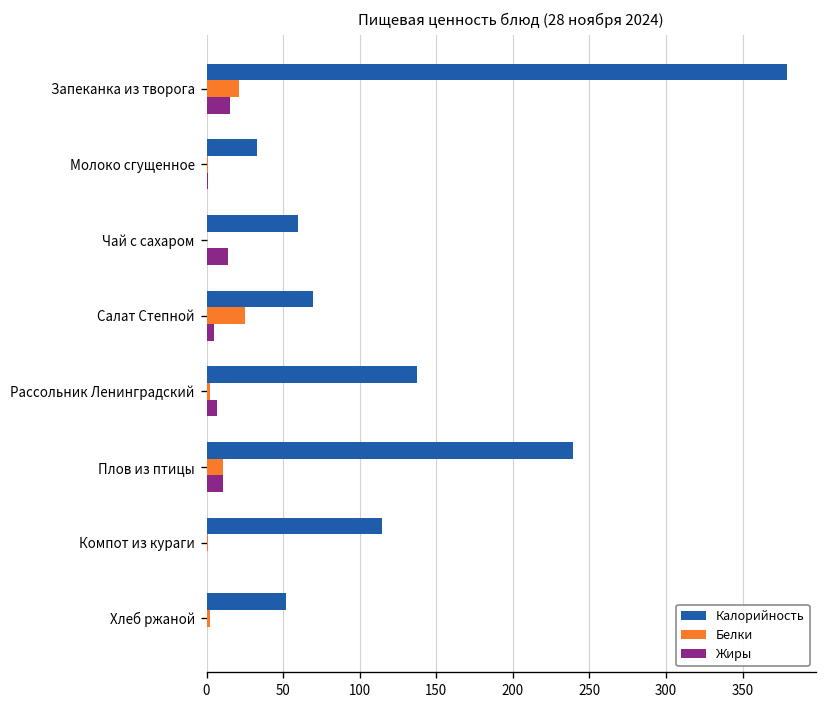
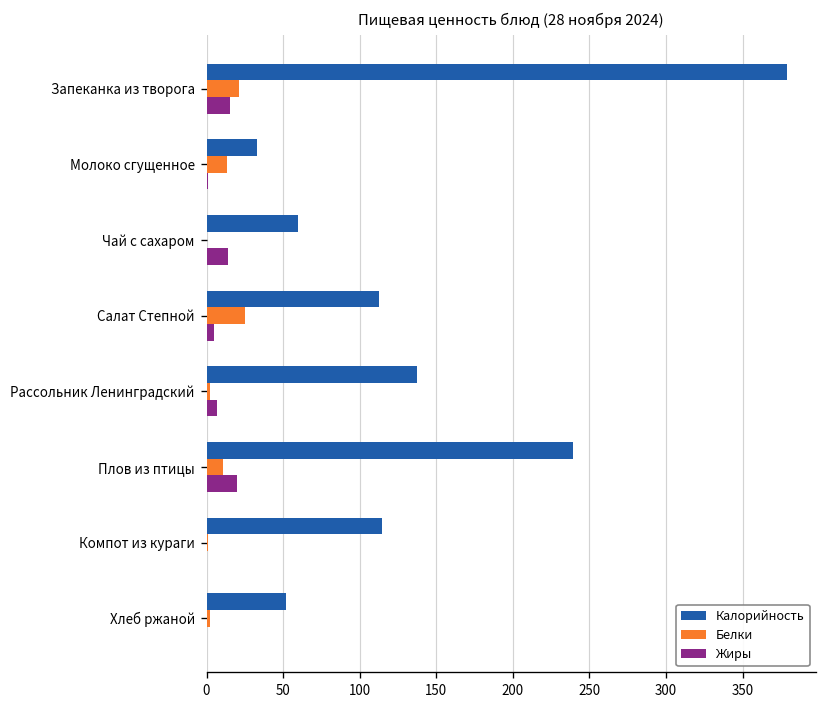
  {
    "Калорийность": {
      "Запеканка из творога": 379,
      "Молоко сгущенное": 33,
      "Чай с сахаром": 60,
-     "Салат Степной": 70,
+     "Салат Степной": 113,
      "Рассольник Ленинградский": 137,
      "Плов из птицы": 239,
      "Компот из кураги": 114,
      "Хлеб ржаной": 52
    },
    "Белки": {
      "Запеканка из творога": 21,
-     "Молоко сгущенное": 1,
+     "Молоко сгущенное": 14,
      "Салат Степной": 25,
      "Рассольник Ленинградский": 2,
      "Плов из птицы": 11,
      "Хлеб ржаной": 2
    },
    "Жиры": {
      "Запеканка из творога": 15,
      "Чай с сахаром": 14,
      "Салат Степной": 5,
      "Рассольник Ленинградский": 7,
-     "Плов из птицы": 11
+     "Плов из птицы": 20
    }
  }
